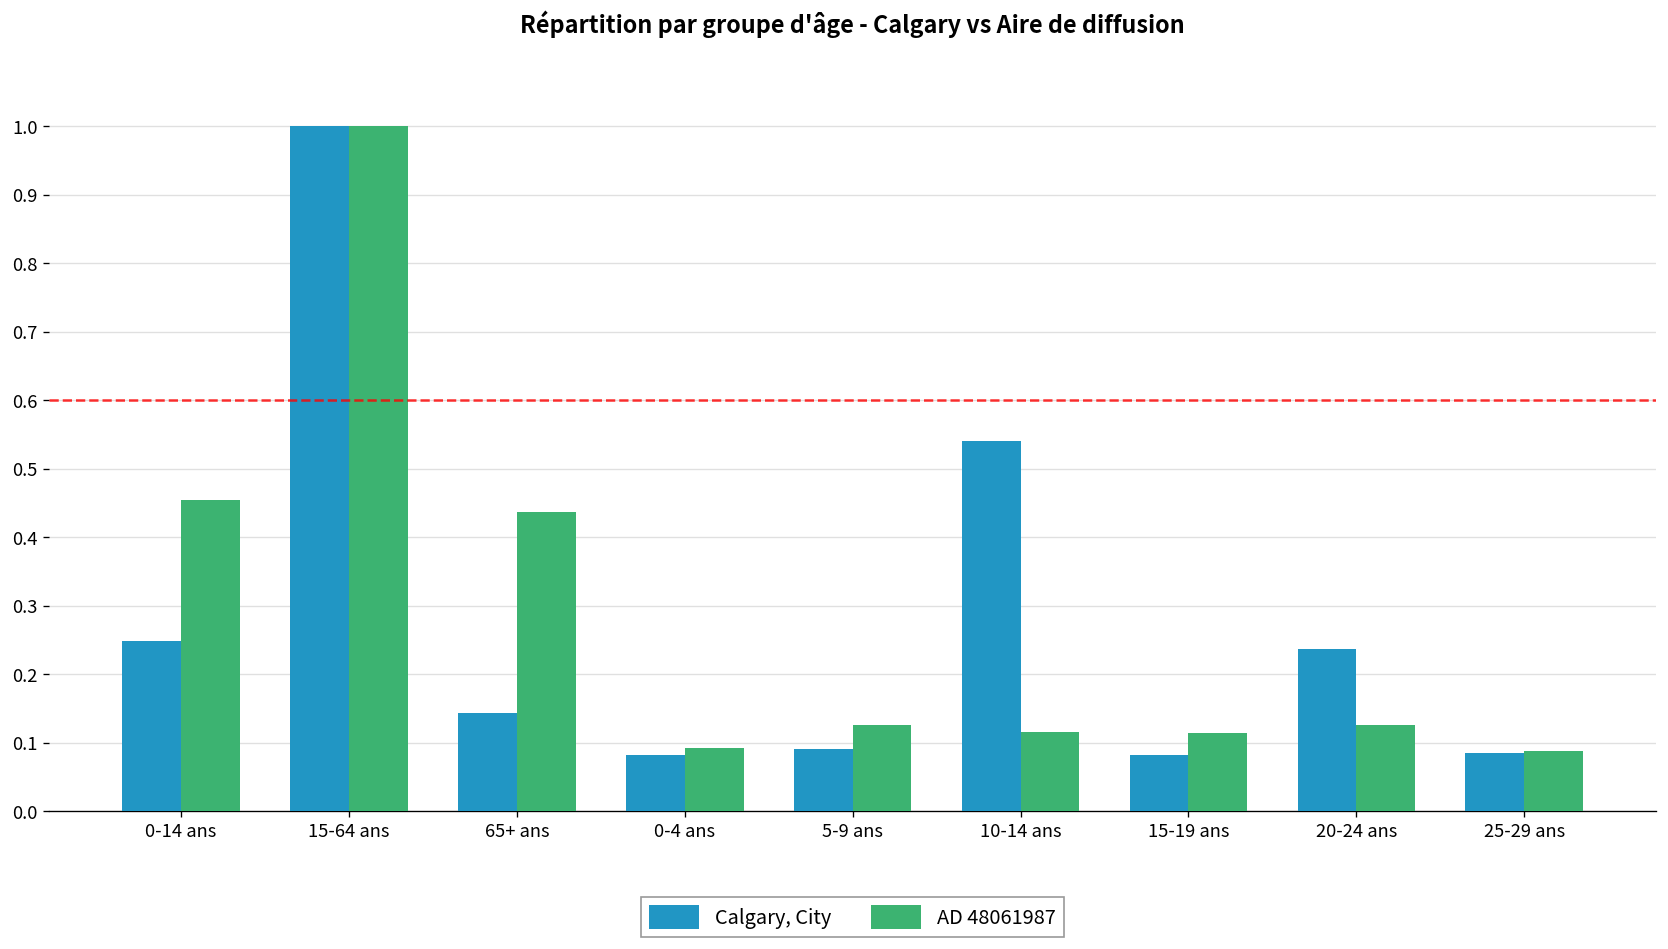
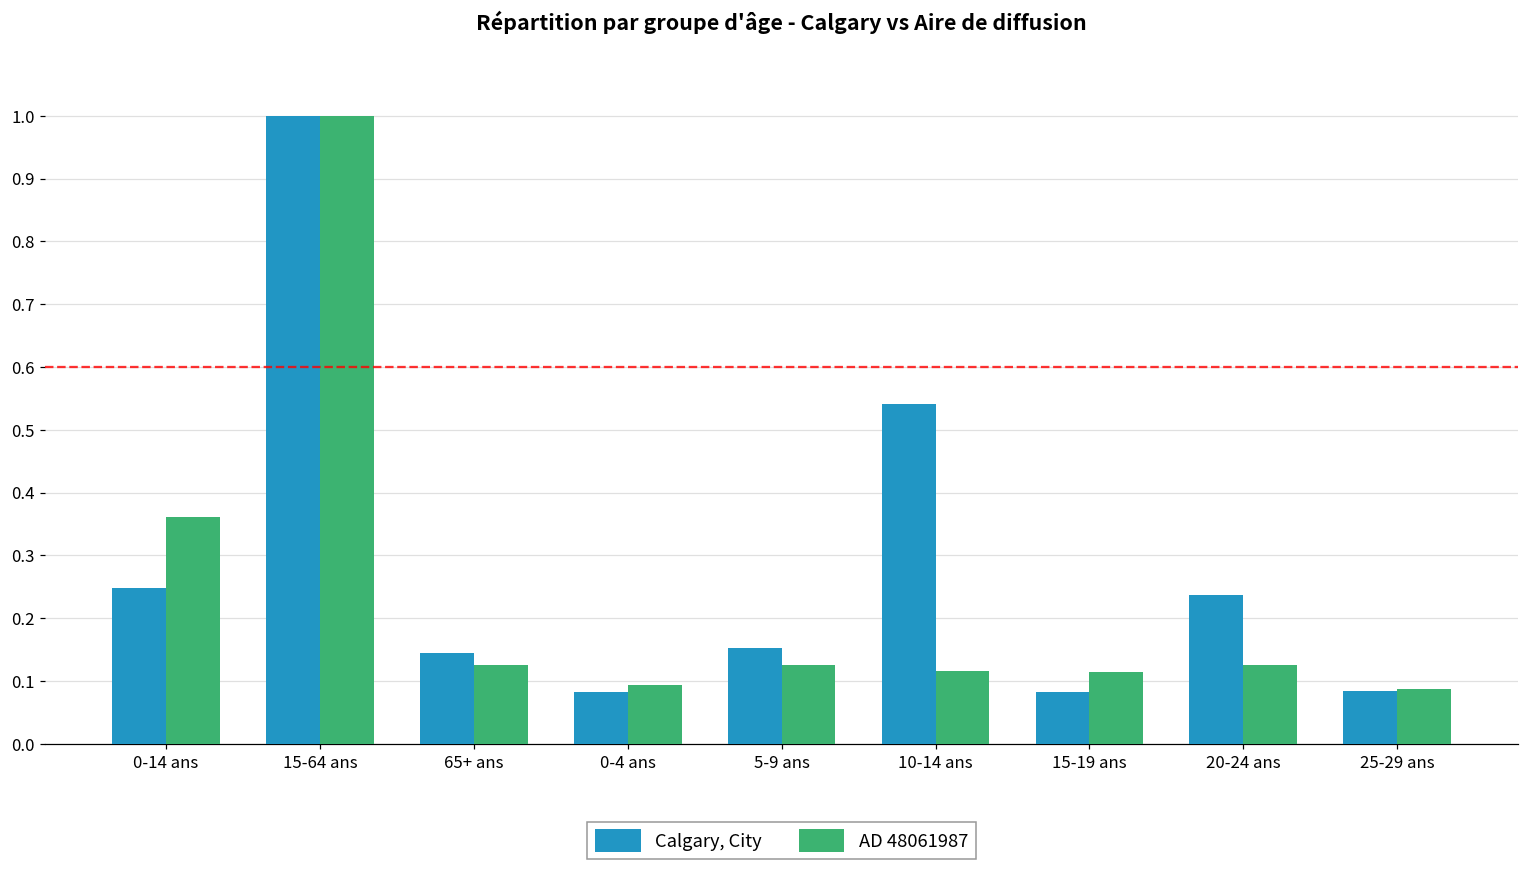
  {
    "Calgary, City": {
      "0-14 ans": 0.25,
      "15-64 ans": 1.00,
      "65+ ans": 0.14,
      "0-4 ans": 0.08,
-     "5-9 ans": 0.09,
+     "5-9 ans": 0.15,
      "10-14 ans": 0.54,
      "15-19 ans": 0.08,
      "20-24 ans": 0.24,
      "25-29 ans": 0.08
    },
    "AD 48061987": {
-     "0-14 ans": 0.45,
+     "0-14 ans": 0.36,
      "15-64 ans": 1.00,
-     "65+ ans": 0.44,
+     "65+ ans": 0.13,
      "0-4 ans": 0.09,
      "5-9 ans": 0.13,
      "10-14 ans": 0.12,
      "15-19 ans": 0.11,
      "20-24 ans": 0.13,
      "25-29 ans": 0.09
    }
  }
